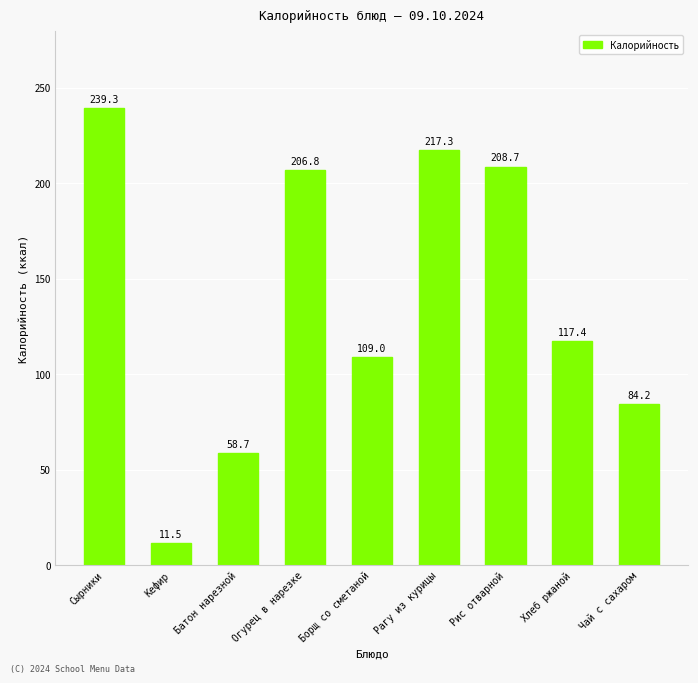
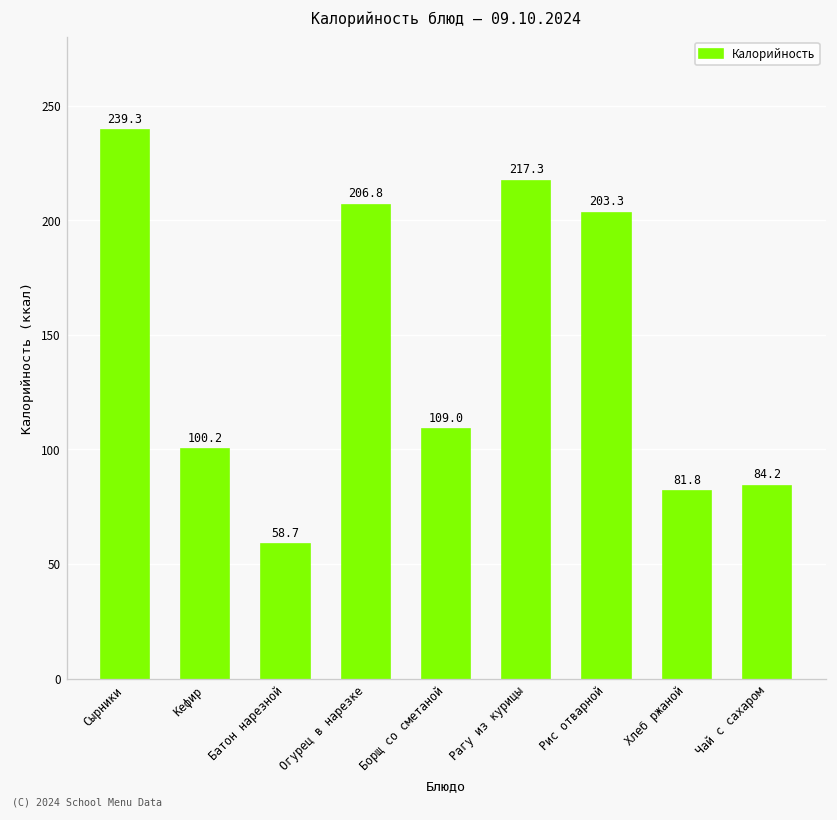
  {
    "Сырники": 239.3,
-   "Кефир": 11.5,
+   "Кефир": 100.2,
    "Батон нарезной": 58.7,
    "Огурец в нарезке": 206.8,
    "Борщ со сметаной": 109.0,
    "Рагу из курицы": 217.3,
-   "Рис отварной": 208.7,
-   "Хлеб ржаной": 117.4,
+   "Рис отварной": 203.3,
+   "Хлеб ржаной": 81.8,
    "Чай с сахаром": 84.2
  }
